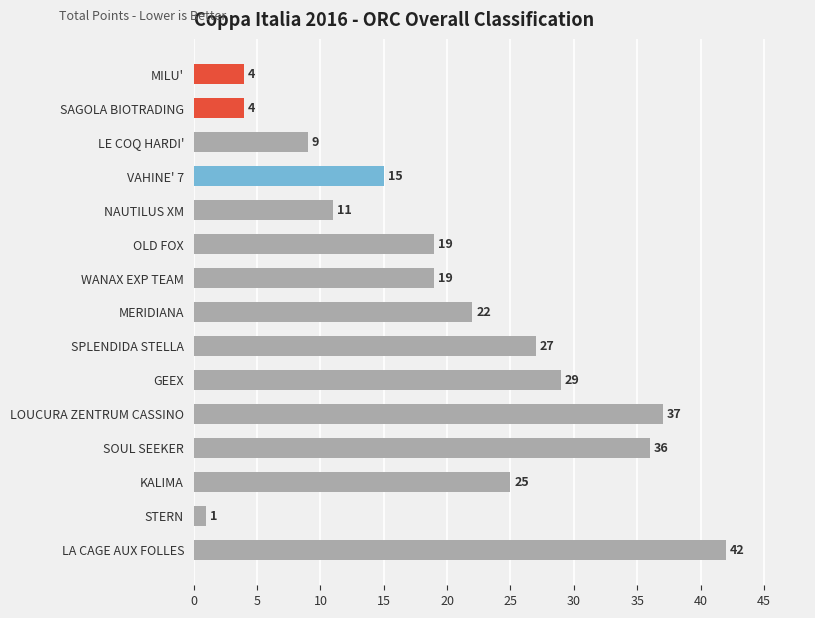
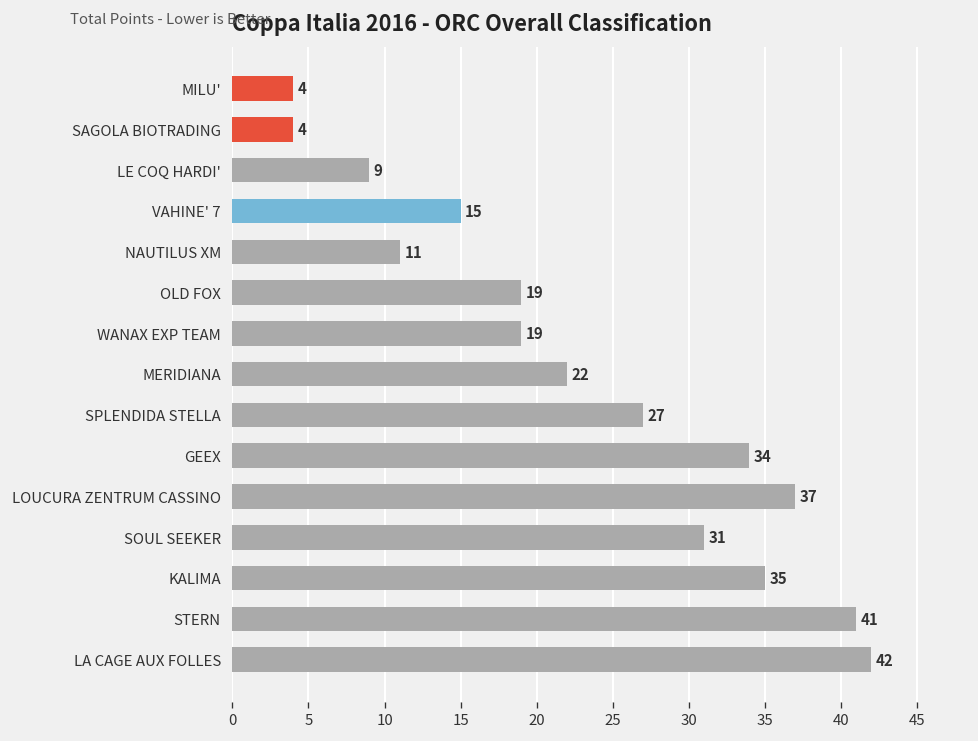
  {
    "MILU'": 4,
    "SAGOLA BIOTRADING": 4,
    "LE COQ HARDI'": 9,
    "VAHINE' 7": 15,
    "NAUTILUS XM": 11,
    "OLD FOX": 19,
    "WANAX EXP TEAM": 19,
    "MERIDIANA": 22,
    "SPLENDIDA STELLA": 27,
-   "GEEX": 29,
+   "GEEX": 34,
    "LOUCURA ZENTRUM CASSINO": 37,
-   "SOUL SEEKER": 36,
-   "KALIMA": 25,
-   "STERN": 1,
+   "SOUL SEEKER": 31,
+   "KALIMA": 35,
+   "STERN": 41,
    "LA CAGE AUX FOLLES": 42
  }
